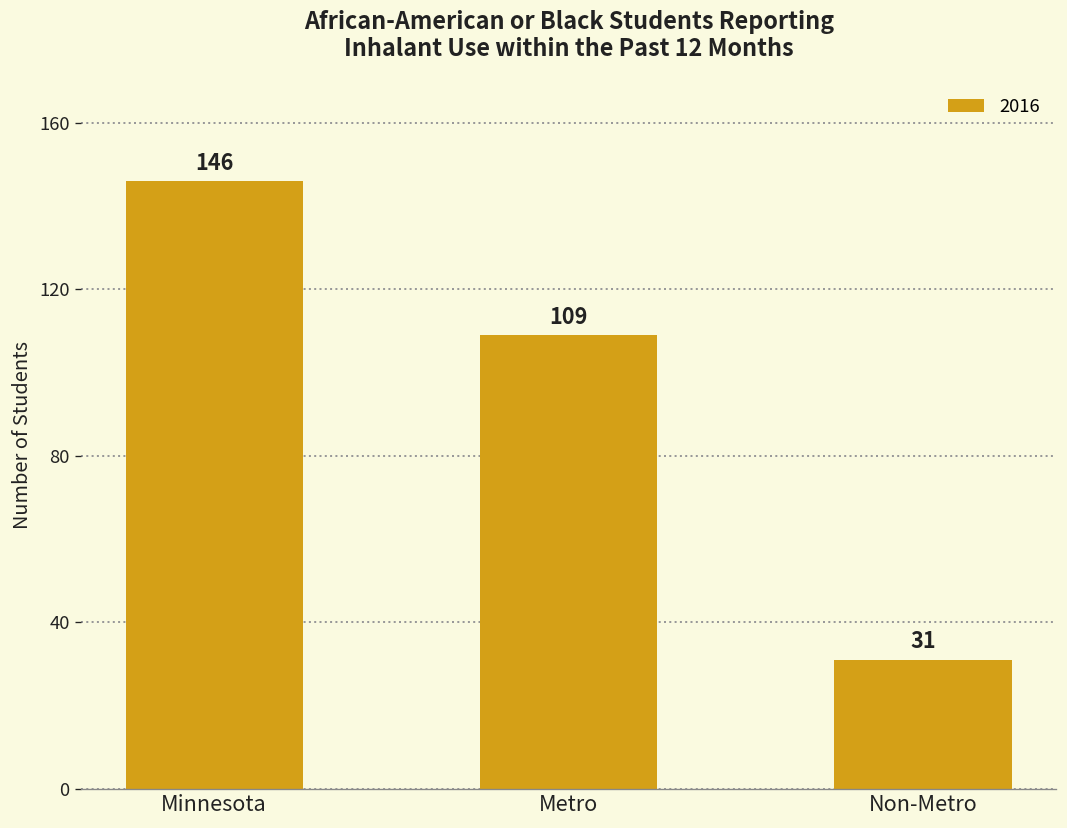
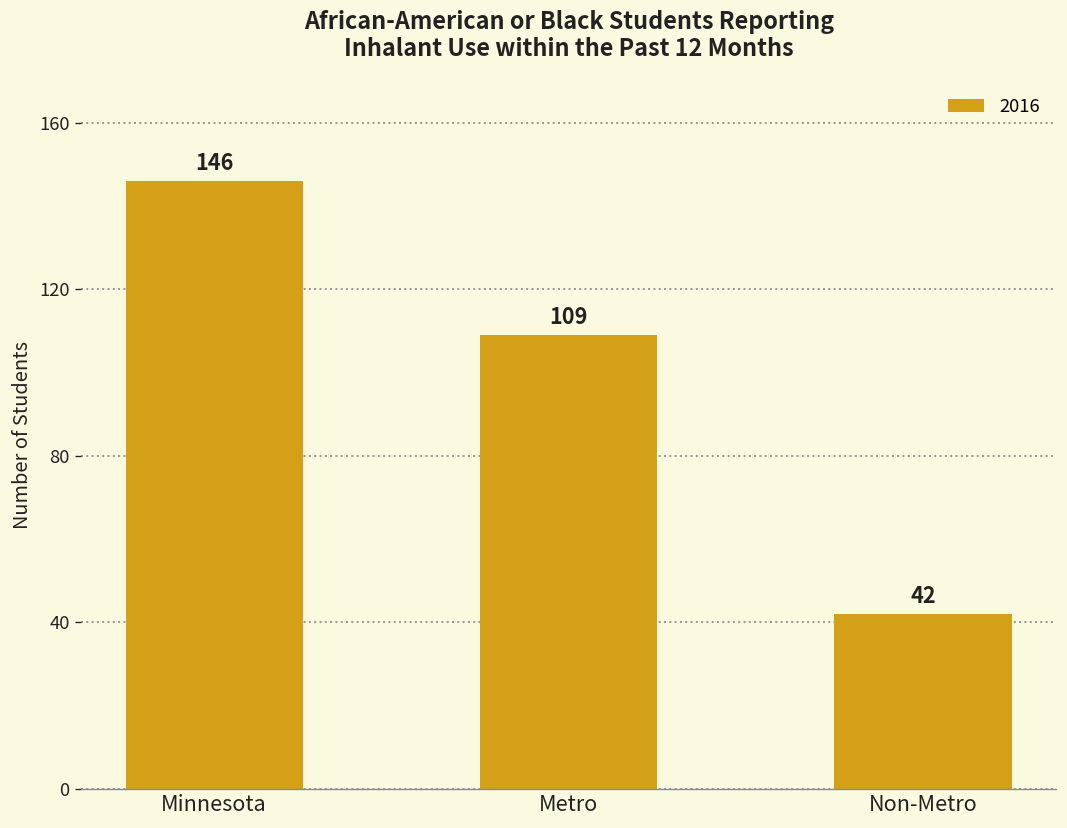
  {
    "Minnesota": 146,
    "Metro": 109,
-   "Non-Metro": 31
+   "Non-Metro": 42
  }
